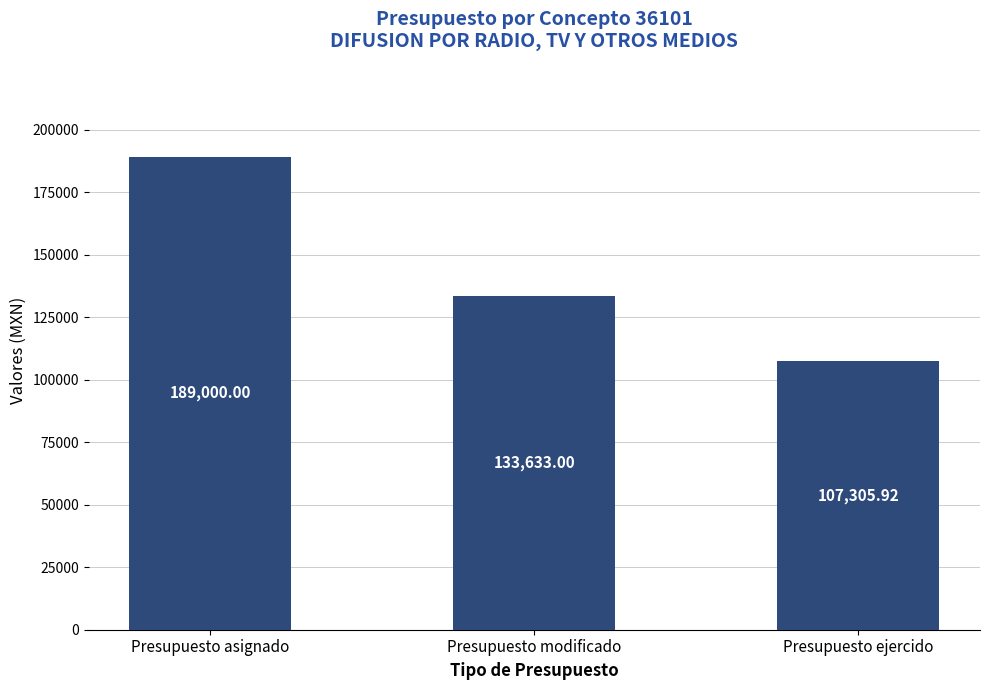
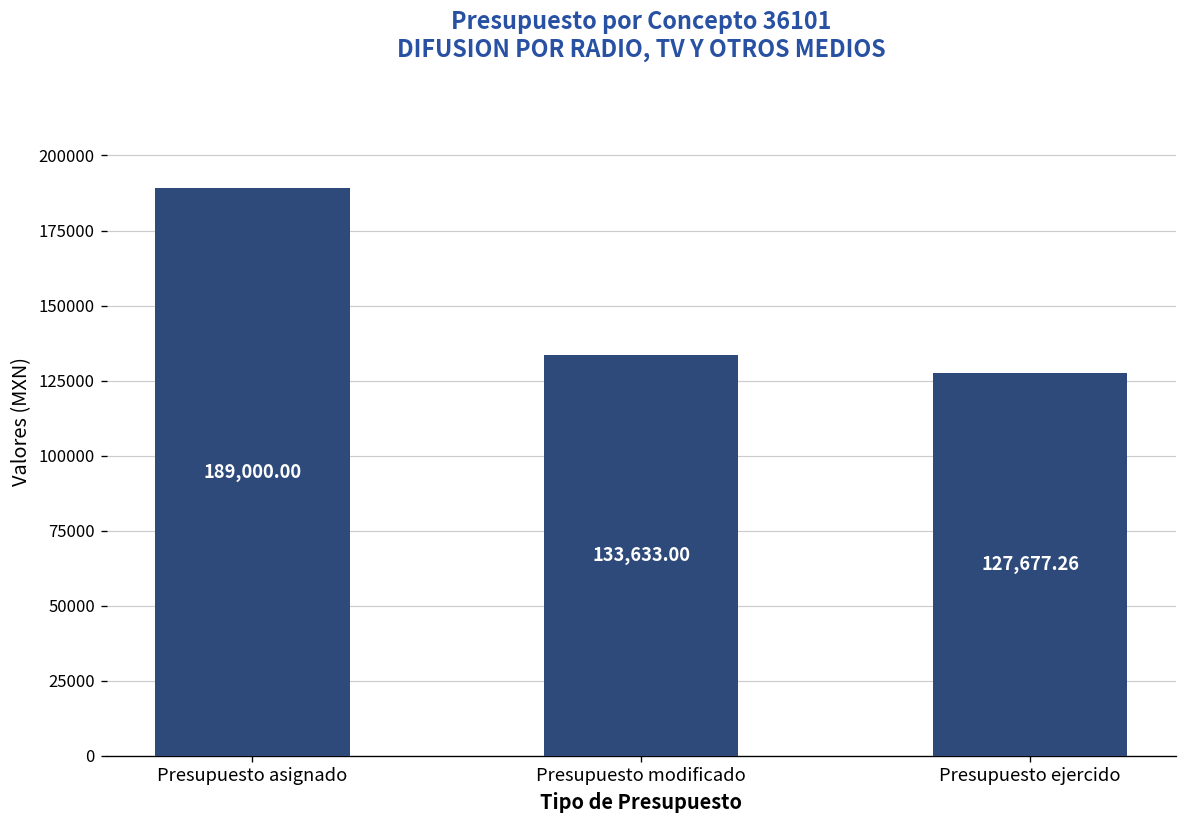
  {
    "Presupuesto asignado": "189,000.00",
    "Presupuesto modificado": "133,633.00",
-   "Presupuesto ejercido": "107,305.92"
+   "Presupuesto ejercido": "127,677.26"
  }
